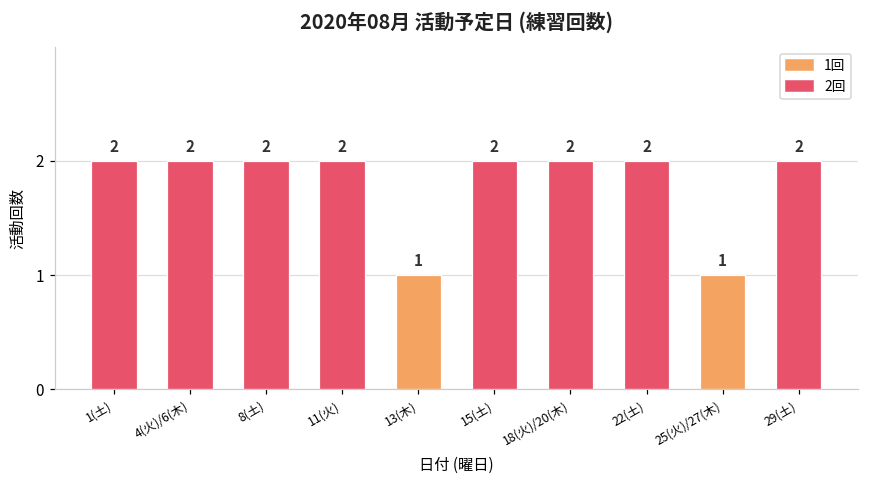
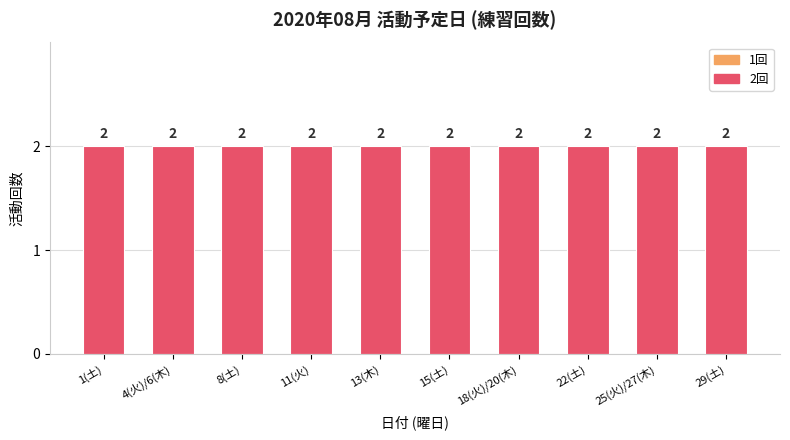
  {
    "1(土)": 2,
    "4(火)/6(木)": 2,
    "8(土)": 2,
    "11(火)": 2,
-   "13(木)": 1,
+   "13(木)": 2,
    "15(土)": 2,
    "18(火)/20(木)": 2,
    "22(土)": 2,
-   "25(火)/27(木)": 1,
+   "25(火)/27(木)": 2,
    "29(土)": 2
  }
